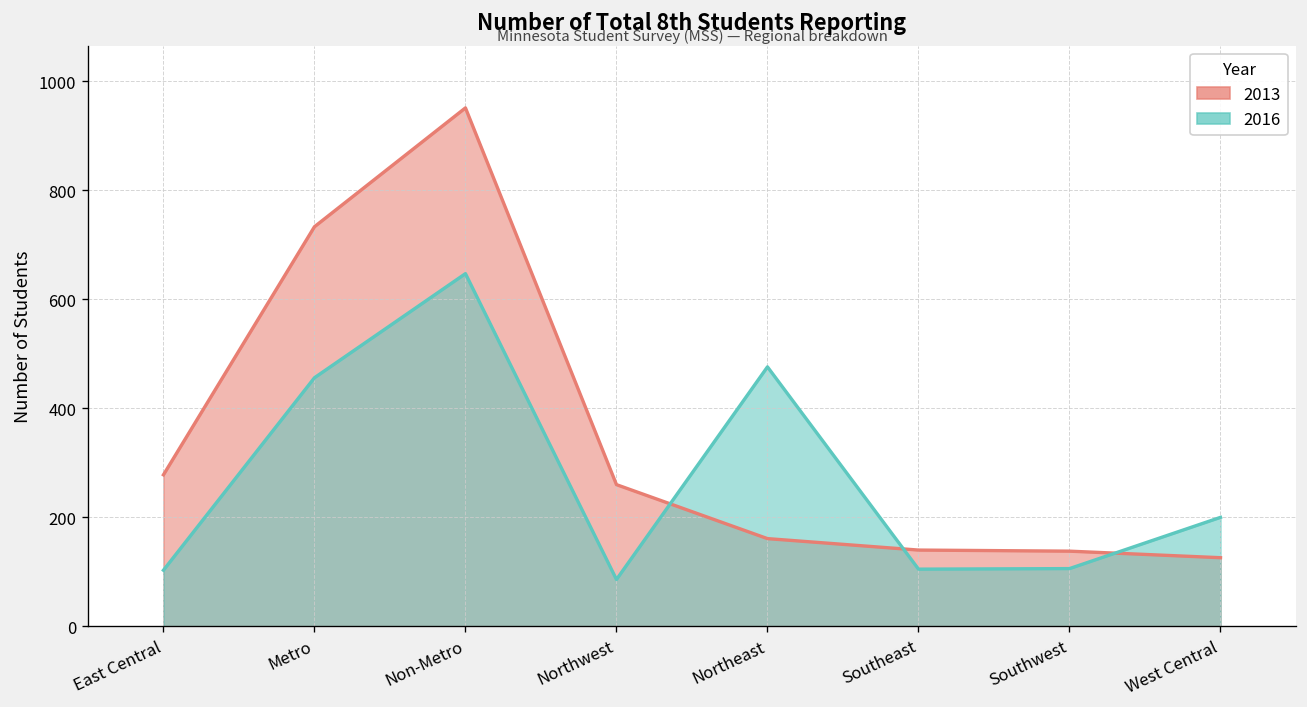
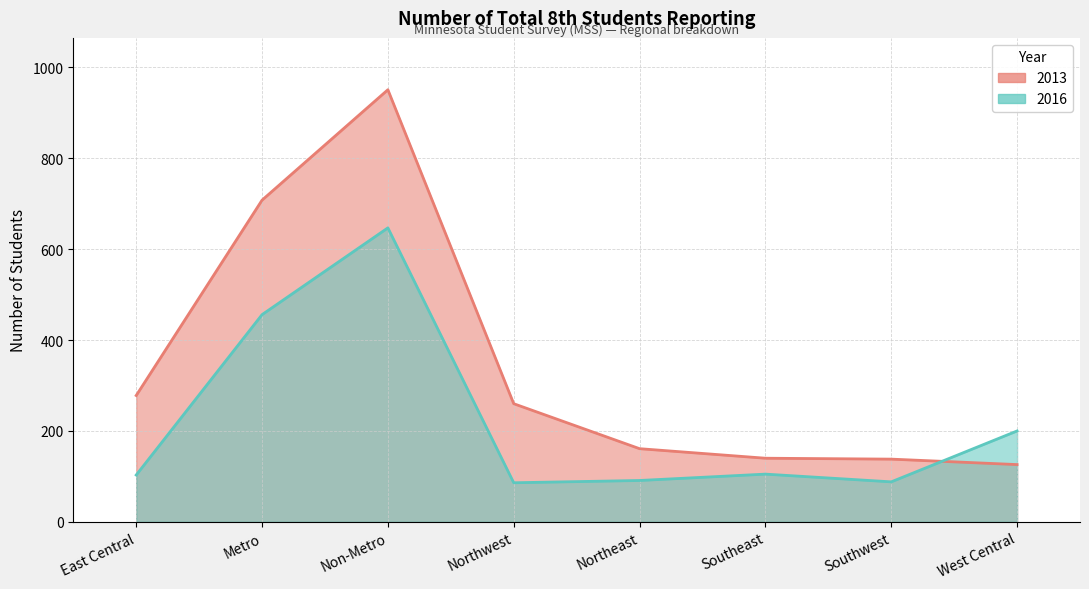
  {
    "2013": {
      "East Central": 280,
-     "Metro": 730,
+     "Metro": 710,
      "Non-Metro": 950,
      "Northwest": 260,
      "Northeast": 160,
      "Southeast": 140,
      "Southwest": 140,
      "West Central": 130
    },
    "2016": {
      "East Central": 100,
      "Metro": 460,
      "Non-Metro": 650,
      "Northwest": 90,
-     "Northeast": 480,
+     "Northeast": 90,
      "Southeast": 110,
-     "Southwest": 110,
+     "Southwest": 90,
      "West Central": 200
    }
  }
